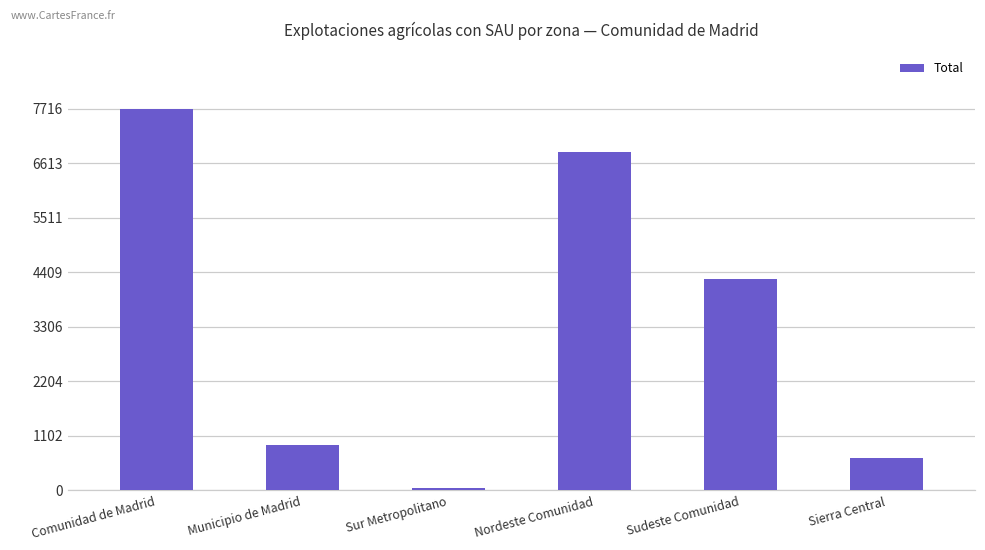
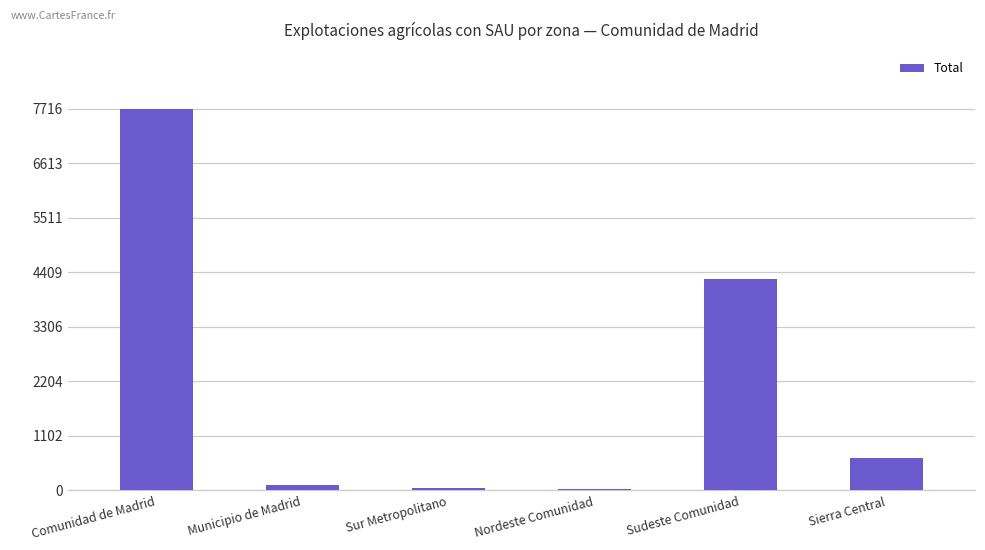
  {
    "Comunidad de Madrid": 7700,
-   "Municipio de Madrid": 900,
-   "Nordeste Comunidad": 6800,
+   "Municipio de Madrid": 100,
+   "Nordeste Comunidad": 0,
    "Sudeste Comunidad": 4300,
    "Sierra Central": 700
  }
